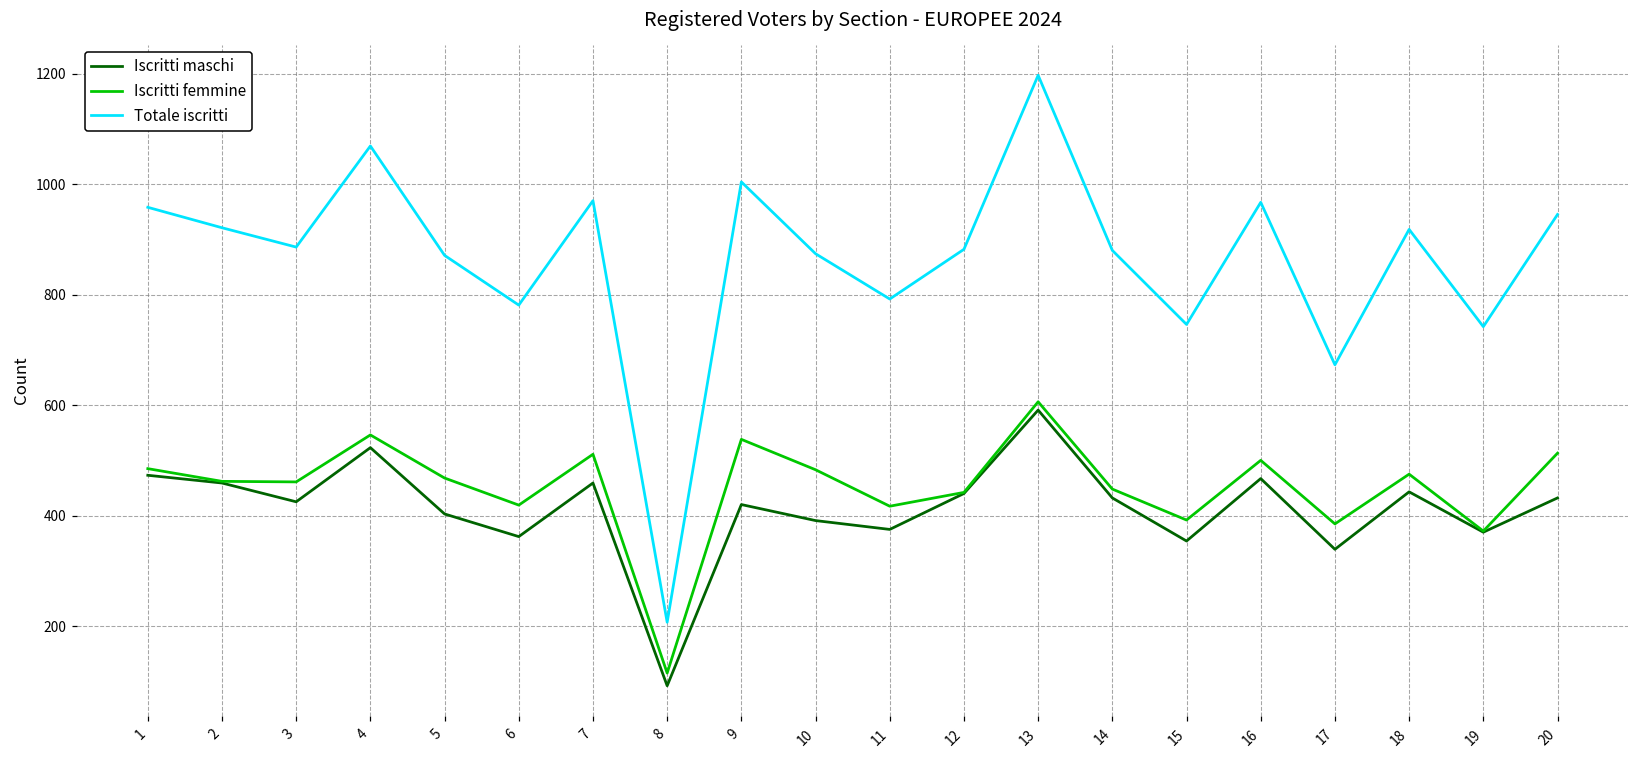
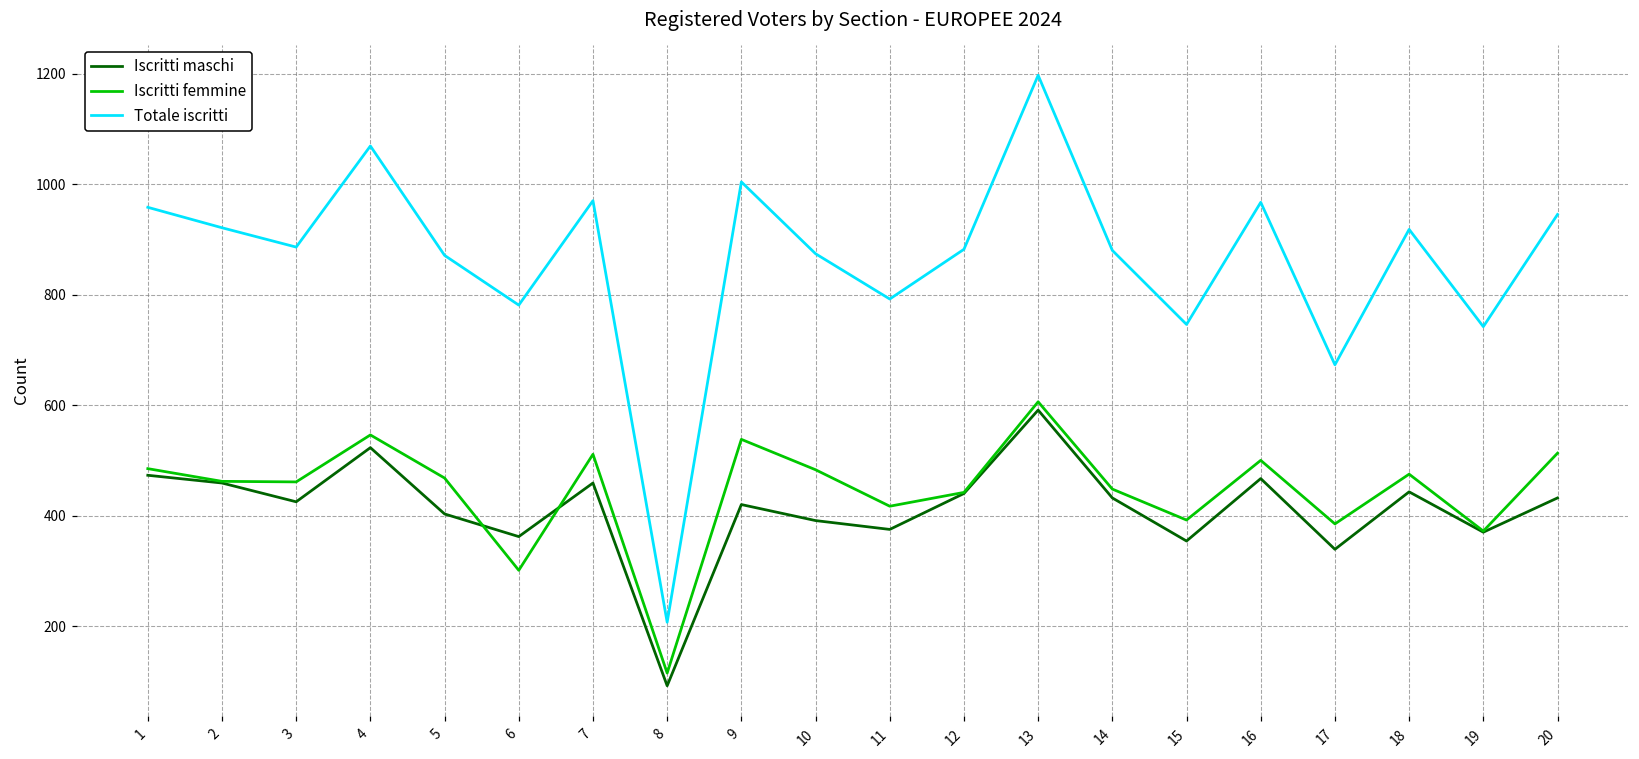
  {
    "Iscritti maschi": {
      "1": 470,
      "3": 430,
      "4": 520,
      "5": 400,
      "6": 360,
      "7": 460,
      "8": 90,
      "9": 420,
      "10": 390,
      "11": 380,
      "13": 590,
      "14": 430,
      "15": 350,
      "16": 470,
      "17": 340,
      "18": 440,
      "20": 430
    },
    "Iscritti femmine": {
      "1": 490,
      "3": 460,
      "4": 550,
      "5": 470,
-     "6": 420,
+     "6": 300,
      "7": 510,
      "8": 120,
      "9": 540,
      "10": 480,
      "11": 420,
      "13": 610,
      "14": 450,
      "15": 390,
      "16": 500,
      "17": 390,
      "18": 480,
      "20": 510
    },
    "Totale iscritti": {
      "1": 960,
      "2": 920,
      "3": 890,
      "4": 1070,
      "5": 870,
      "6": 780,
      "7": 970,
      "8": 210,
      "9": 1000,
      "10": 870,
      "11": 790,
      "12": 880,
      "13": 1200,
      "14": 880,
      "15": 750,
      "16": 970,
      "17": 670,
      "18": 920,
      "19": 740,
      "20": 950
    }
  }
